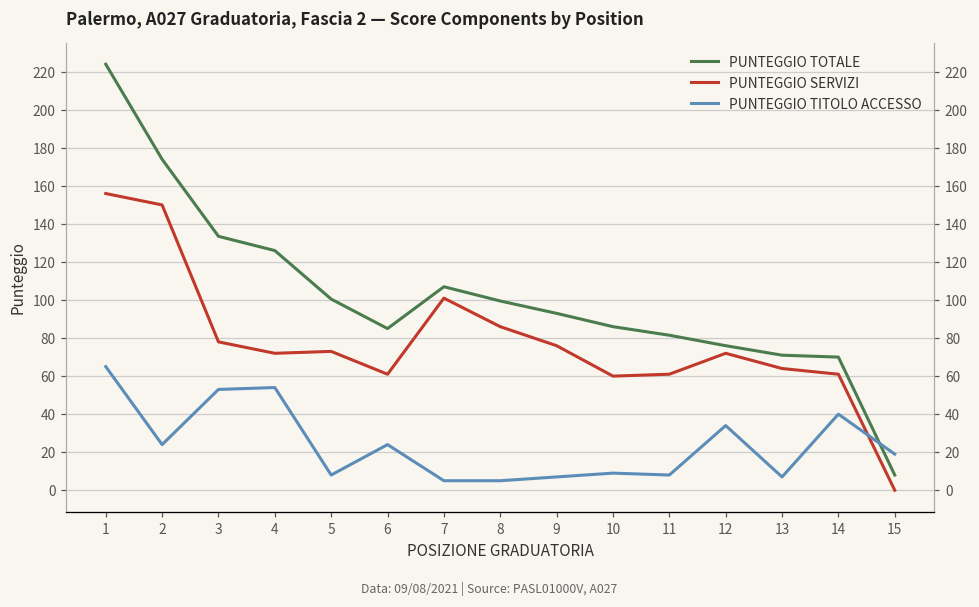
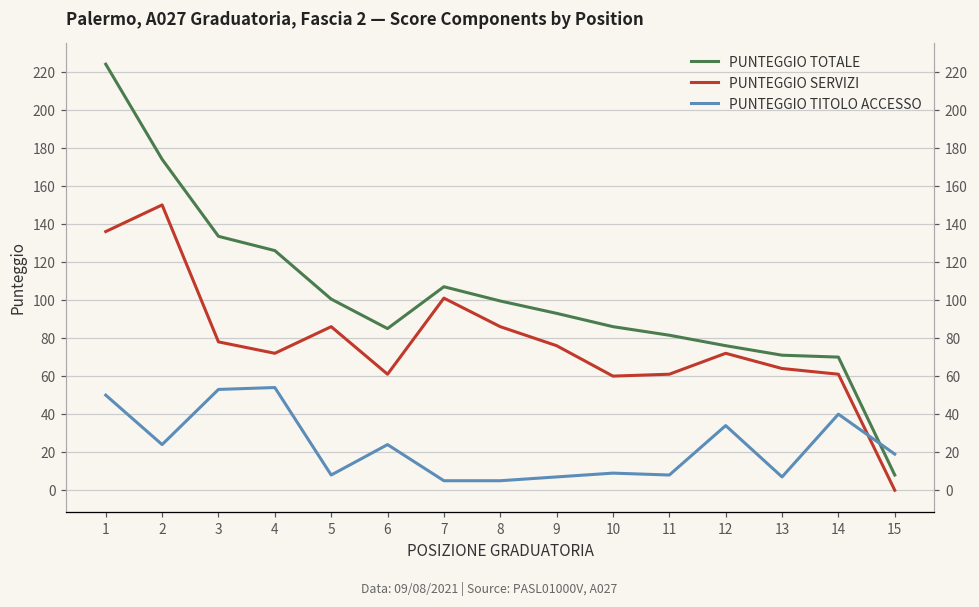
  {
    "PUNTEGGIO TOTALE": {
      "1": 224,
      "2": 174,
      "3": 134,
      "4": 126,
      "5": 101,
      "6": 85,
      "7": 107,
      "8": 100,
      "9": 93,
      "10": 86,
      "11": 82,
      "12": 76,
      "13": 71,
      "14": 70,
      "15": 8
    },
    "PUNTEGGIO SERVIZI": {
-     "1": 156,
+     "1": 136,
      "2": 150,
      "3": 78,
      "4": 72,
-     "5": 73,
+     "5": 86,
      "6": 61,
      "7": 101,
      "8": 86,
      "9": 76,
      "10": 60,
      "11": 61,
      "12": 72,
      "13": 64,
      "14": 61,
      "15": 0
    },
    "PUNTEGGIO TITOLO ACCESSO": {
-     "1": 65,
+     "1": 50,
      "2": 24,
      "3": 53,
      "4": 54,
      "5": 8,
      "6": 24,
      "7": 5,
      "8": 5,
      "9": 7,
      "10": 9,
      "11": 8,
      "12": 34,
      "13": 7,
      "14": 40,
      "15": 19
    }
  }
